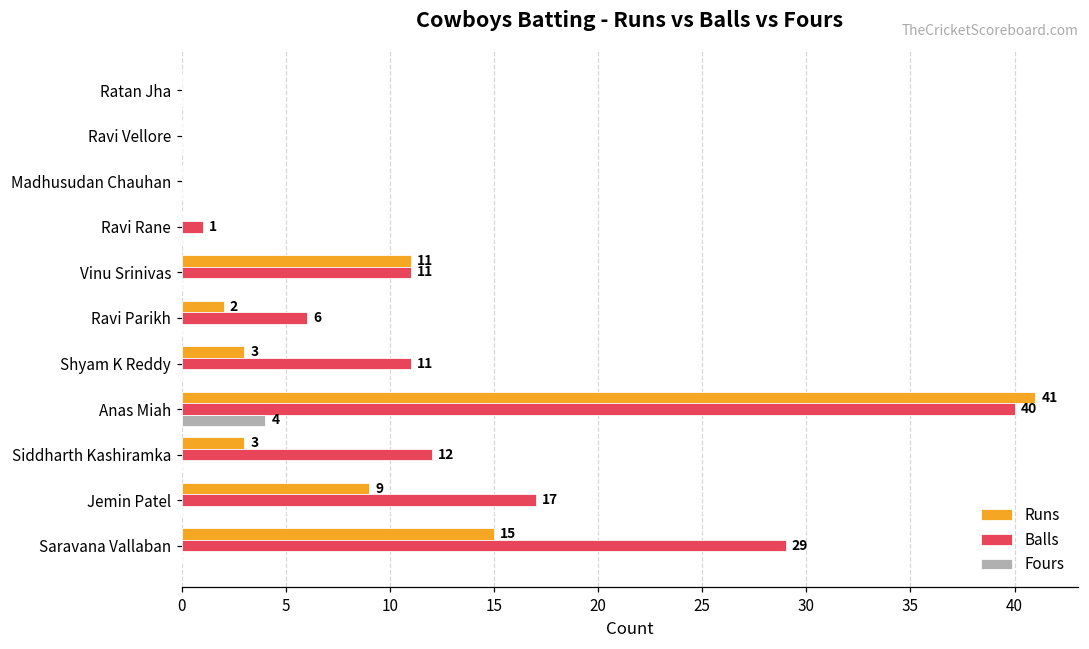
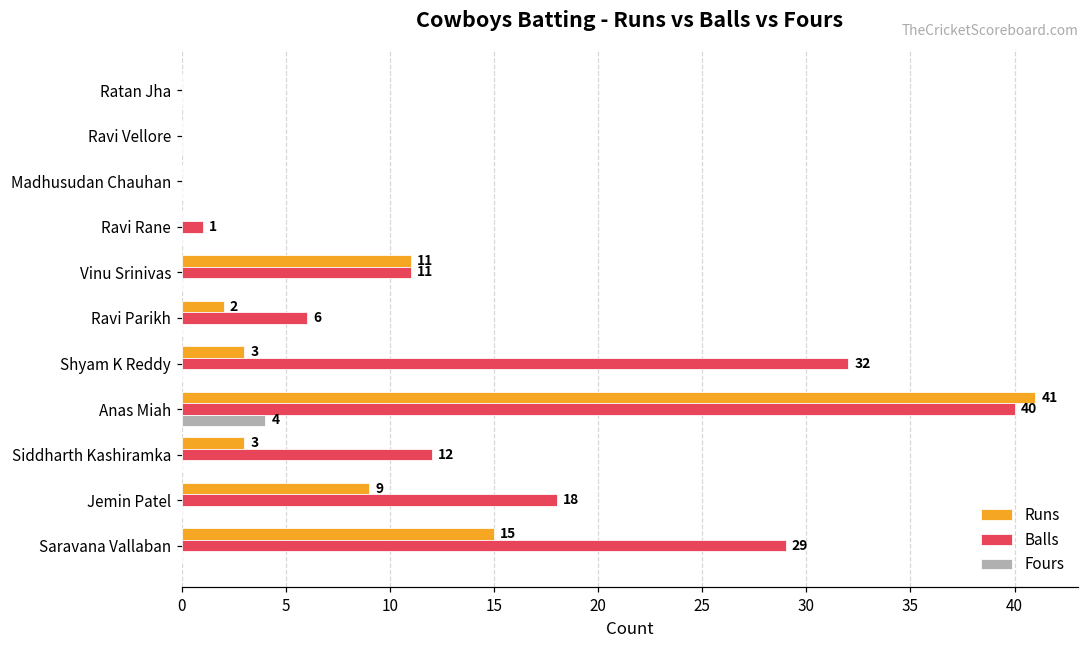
  {
    "Runs": {
      "Ravi Parikh": 2,
      "Shyam K Reddy": 3,
      "Anas Miah": 41,
      "Siddharth Kashiramka": 3,
      "Jemin Patel": 9,
      "Saravana Vallaban": 15
    },
    "Balls": {
      "Ravi Rane": 1,
      "Ravi Parikh": 6,
-     "Shyam K Reddy": 11,
+     "Shyam K Reddy": 32,
      "Anas Miah": 40,
      "Siddharth Kashiramka": 12,
-     "Jemin Patel": 17,
+     "Jemin Patel": 18,
      "Saravana Vallaban": 29
    },
    "Fours": {
      "Anas Miah": 4
    }
  }
